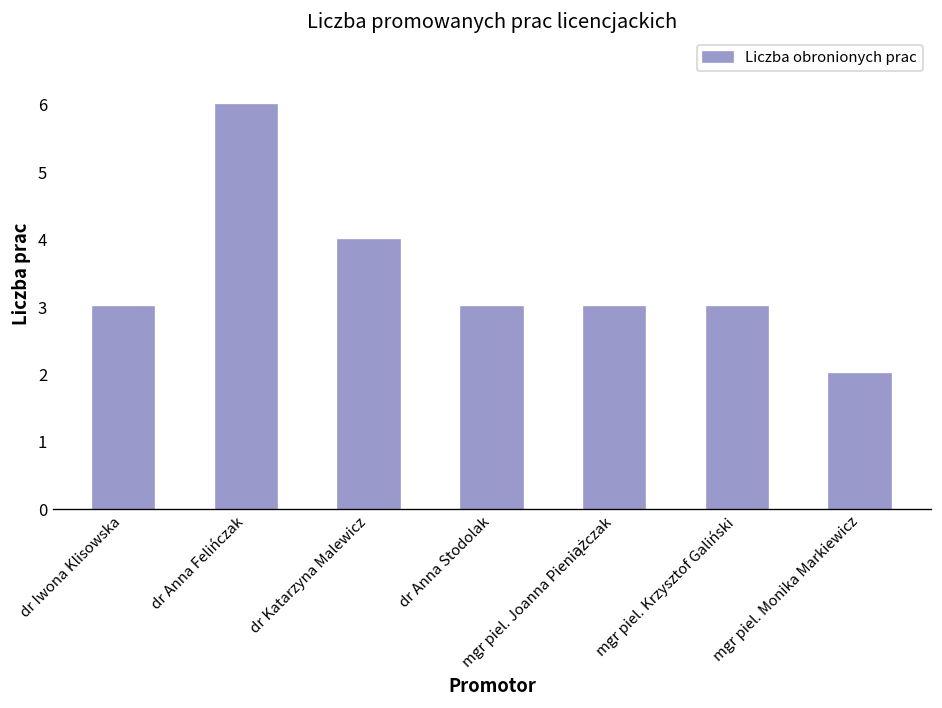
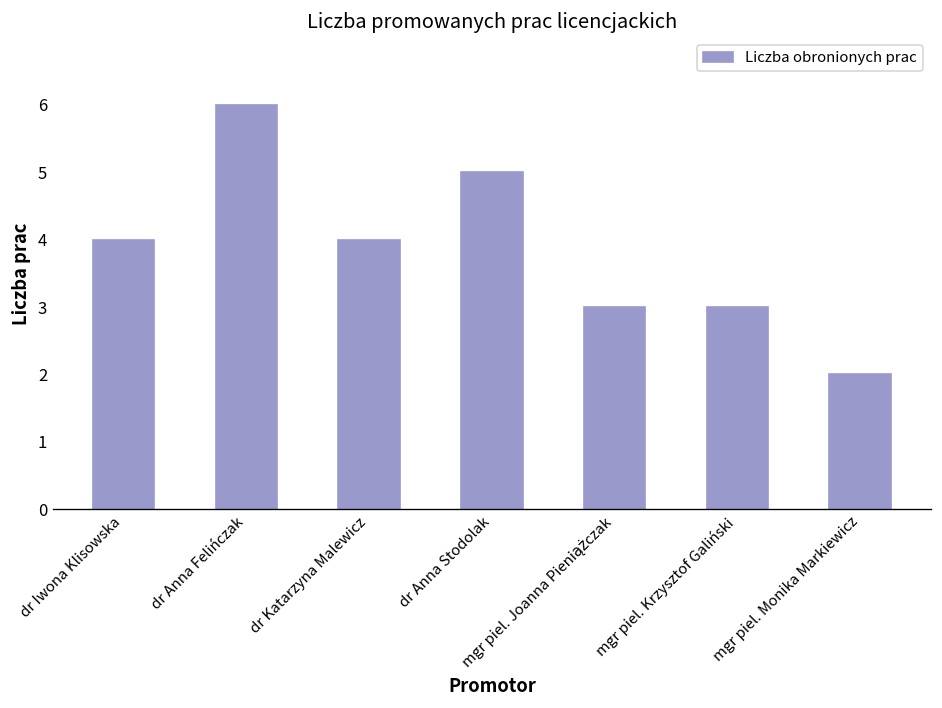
  {
-   "dr Iwona Klisowska": 3,
+   "dr Iwona Klisowska": 4,
    "dr Anna Felińczak": 6,
    "dr Katarzyna Malewicz": 4,
-   "dr Anna Stodolak": 3,
+   "dr Anna Stodolak": 5,
    "mgr piel. Joanna Pieniążczak": 3,
    "mgr piel. Krzysztof Galiński": 3,
    "mgr piel. Monika Markiewicz": 2
  }
